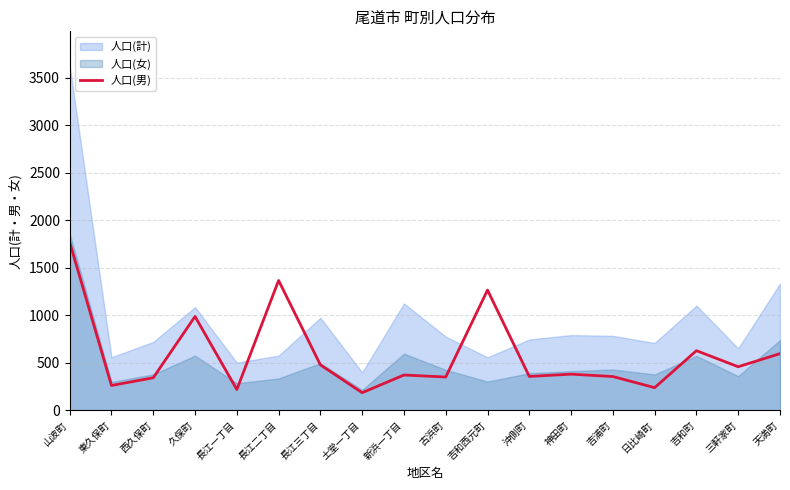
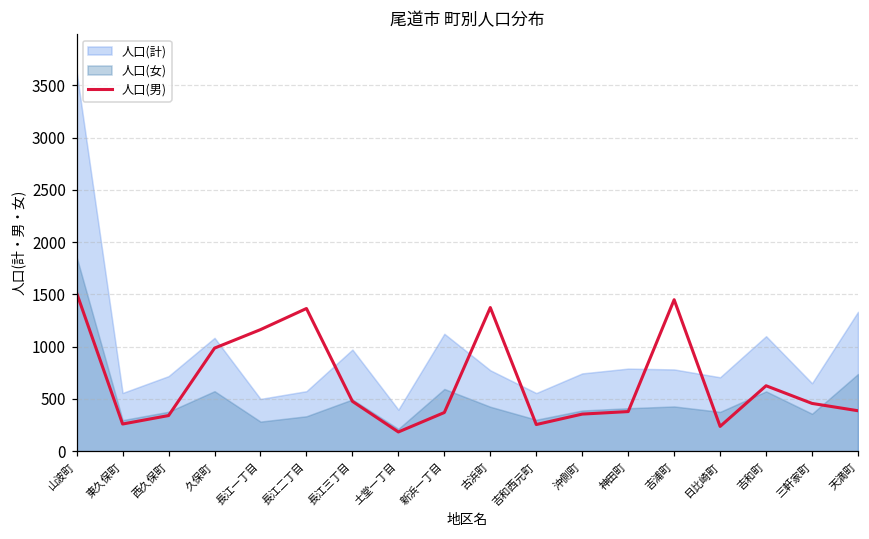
  {
    "人口(男)": {
-     "山波町": 1800,
+     "山波町": 1500,
      "東久保町": 300,
      "西久保町": 300,
      "久保町": 1000,
-     "長江一丁目": 200,
+     "長江一丁目": 1200,
      "長江二丁目": 1400,
      "土堂一丁目": 200,
      "新浜一丁目": 400,
-     "古浜町": 300,
-     "吉和西元町": 1300,
+     "古浜町": 1400,
+     "吉和西元町": 300,
      "沖側町": 400,
      "神田町": 400,
-     "吉浦町": 400,
+     "吉浦町": 1400,
      "日比崎町": 200,
      "吉和町": 600,
      "三軒家町": 500,
-     "天満町": 600
+     "天満町": 400
    }
  }
